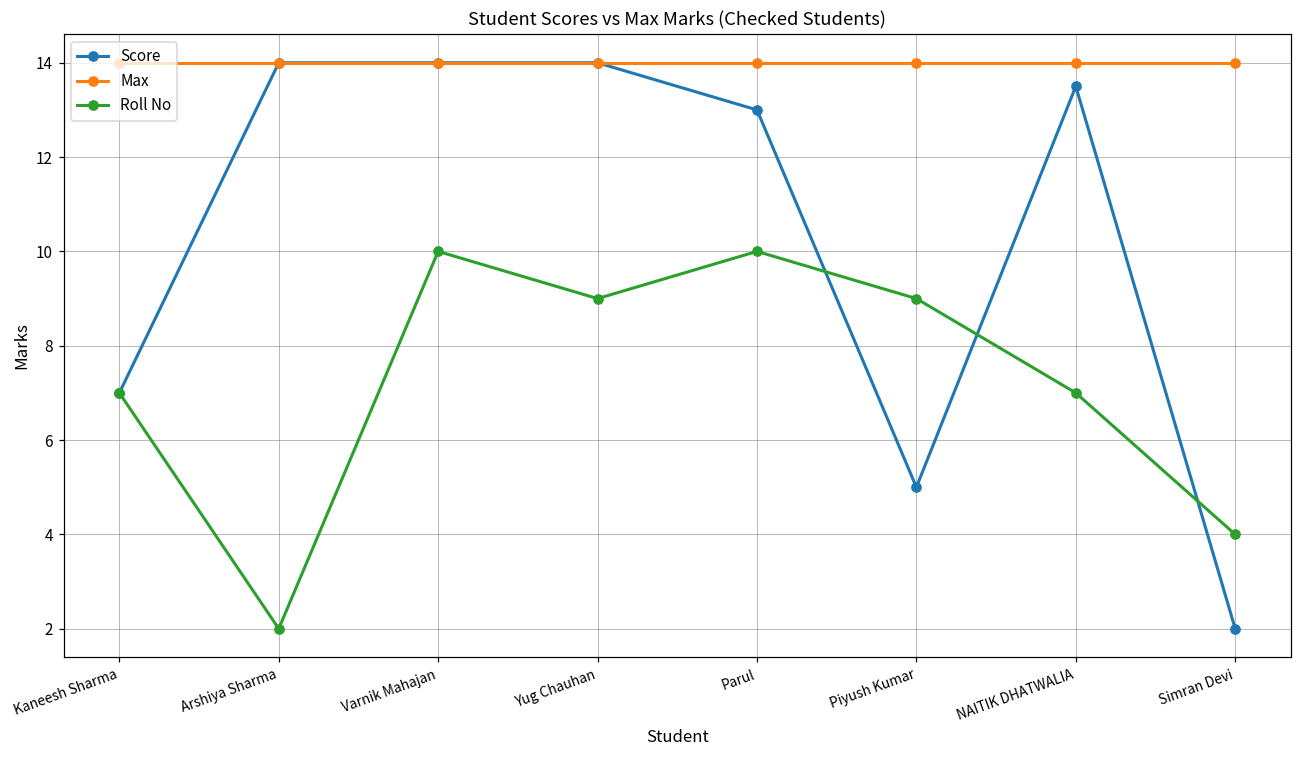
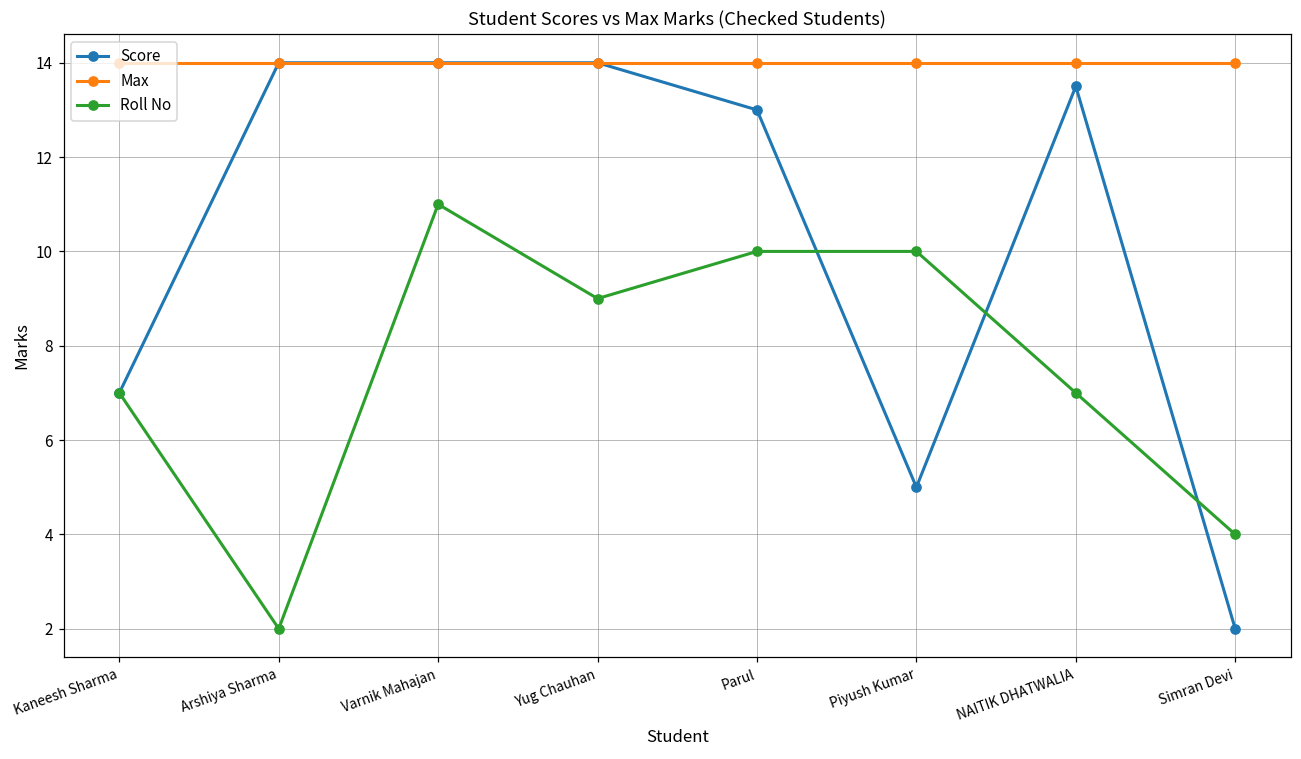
  {
    "Score": {
      "Parul": 13,
      "Piyush Kumar": 5,
      "NAITIK DHATWALIA": 13.5,
      "Simran Devi": 2
    },
    "Max": {
      "Parul": 14,
      "Piyush Kumar": 14,
      "NAITIK DHATWALIA": 14,
      "Simran Devi": 14
    },
    "Roll No": {
      "Arshiya Sharma": 2,
-     "Varnik Mahajan": 10,
+     "Varnik Mahajan": 11,
      "Yug Chauhan": 9,
      "Parul": 10,
-     "Piyush Kumar": 9,
+     "Piyush Kumar": 10,
      "NAITIK DHATWALIA": 7,
      "Simran Devi": 4
    }
  }
